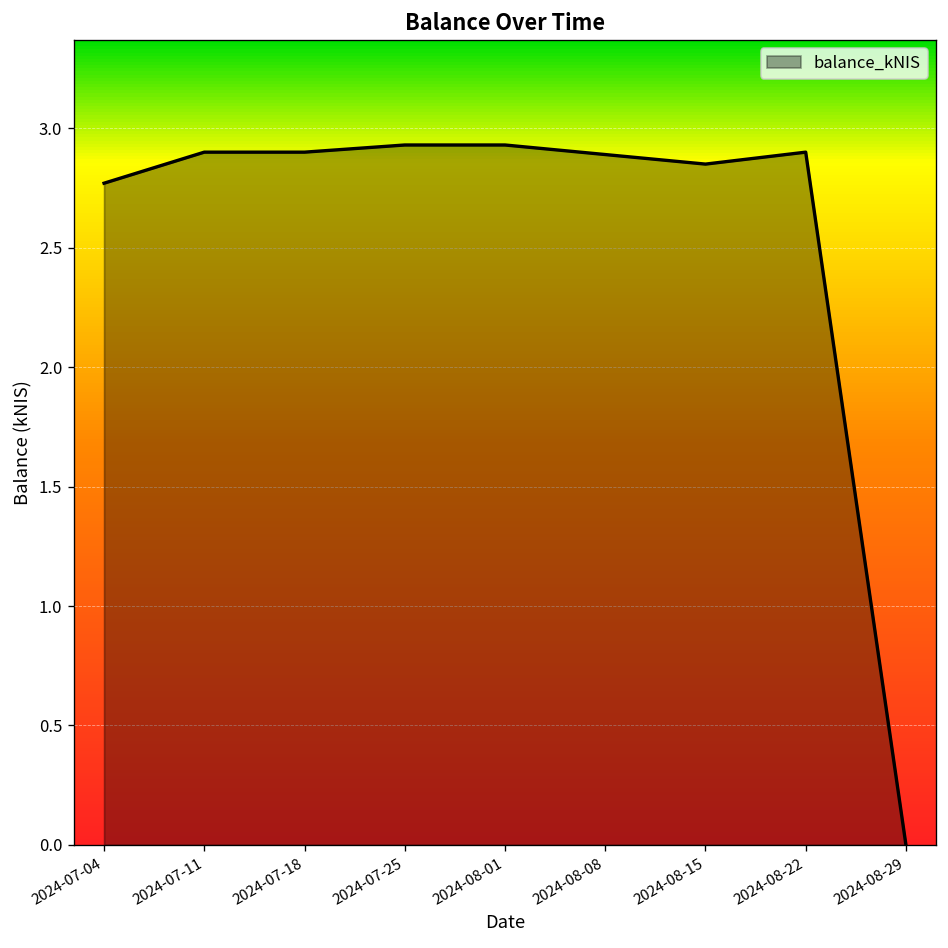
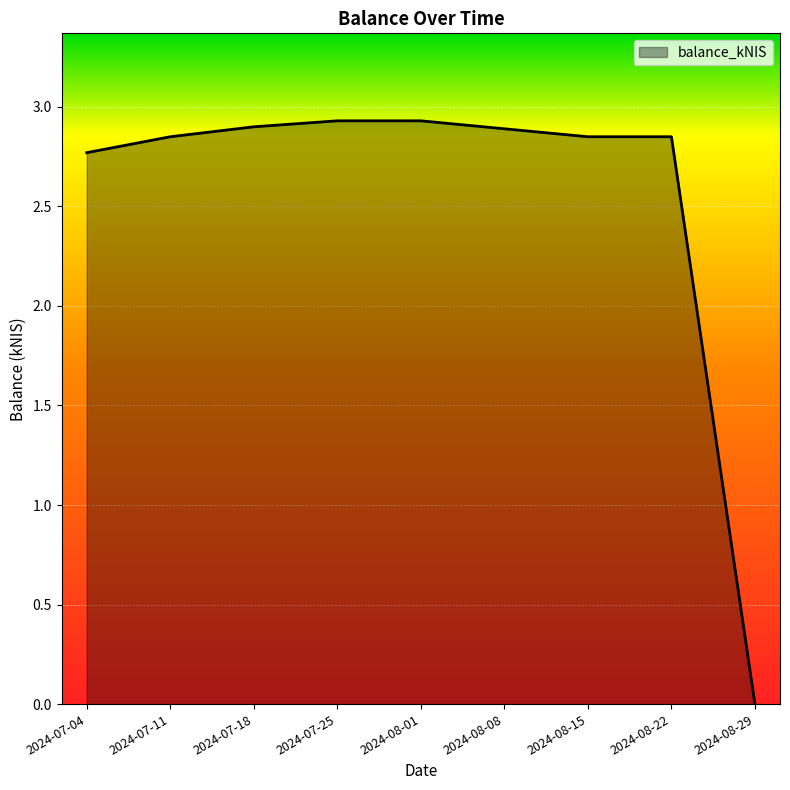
  {
    "2024-07-04": 2.77,
-   "2024-07-11": 2.90,
+   "2024-07-11": 2.85,
    "2024-07-18": 2.90,
    "2024-07-25": 2.93,
    "2024-08-01": 2.93,
    "2024-08-08": 2.89,
    "2024-08-15": 2.85,
-   "2024-08-22": 2.90,
+   "2024-08-22": 2.85,
    "2024-08-29": 0.00
  }
